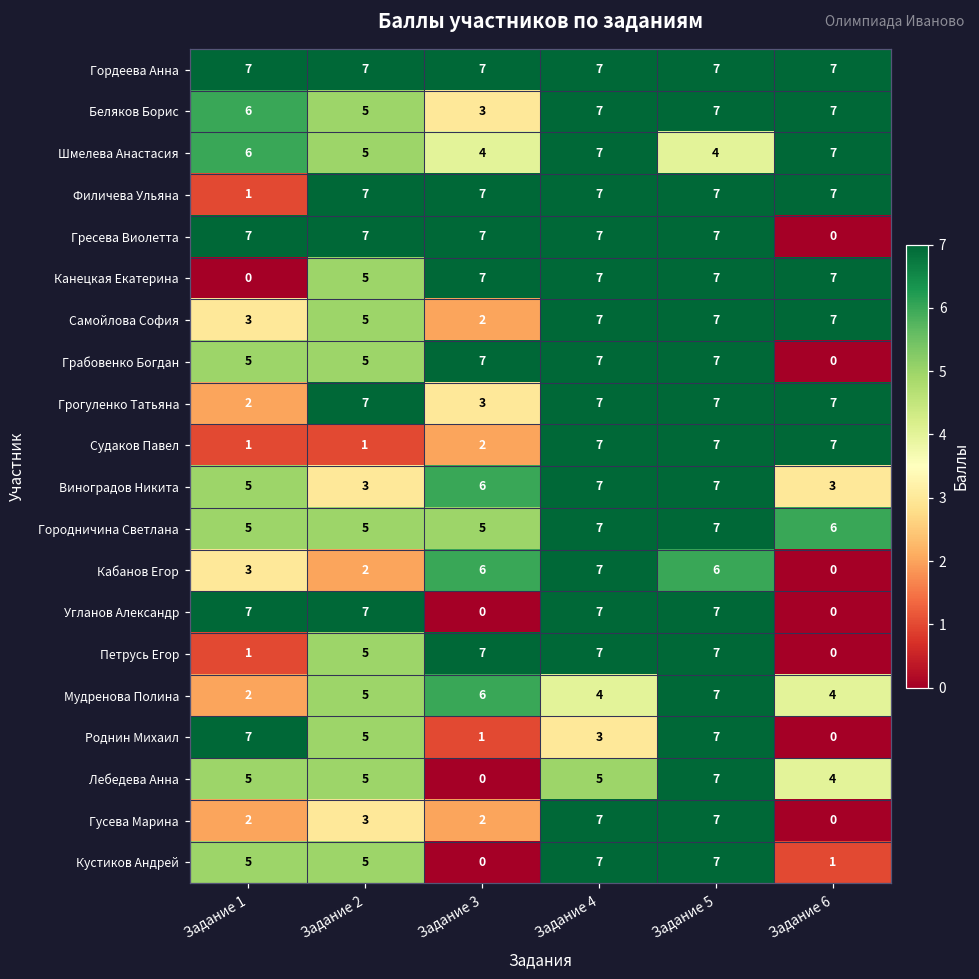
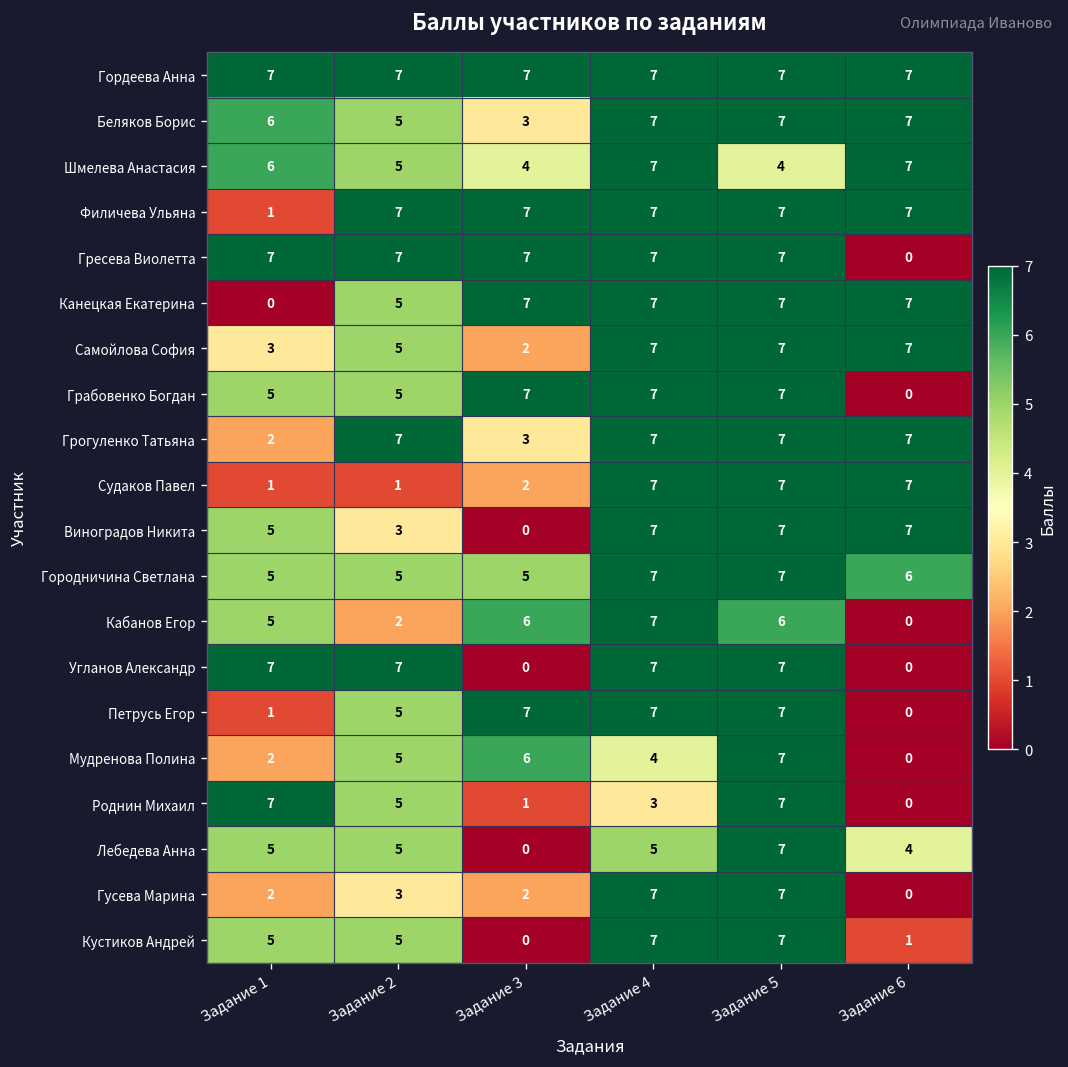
  {
    "Гордеева Анна": {
      "Задание 1": 7,
      "Задание 2": 7,
      "Задание 3": 7,
      "Задание 4": 7,
      "Задание 5": 7,
      "Задание 6": 7
    },
    "Беляков Борис": {
      "Задание 1": 6,
      "Задание 2": 5,
      "Задание 3": 3,
      "Задание 4": 7,
      "Задание 5": 7,
      "Задание 6": 7
    },
    "Шмелева Анастасия": {
      "Задание 1": 6,
      "Задание 2": 5,
      "Задание 3": 4,
      "Задание 4": 7,
      "Задание 5": 4,
      "Задание 6": 7
    },
    "Филичева Ульяна": {
      "Задание 1": 1,
      "Задание 2": 7,
      "Задание 3": 7,
      "Задание 4": 7,
      "Задание 5": 7,
      "Задание 6": 7
    },
    "Гресева Виолетта": {
      "Задание 1": 7,
      "Задание 2": 7,
      "Задание 3": 7,
      "Задание 4": 7,
      "Задание 5": 7,
      "Задание 6": 0
    },
    "Канецкая Екатерина": {
      "Задание 1": 0,
      "Задание 2": 5,
      "Задание 3": 7,
      "Задание 4": 7,
      "Задание 5": 7,
      "Задание 6": 7
    },
    "Самойлова София": {
      "Задание 1": 3,
      "Задание 2": 5,
      "Задание 3": 2,
      "Задание 4": 7,
      "Задание 5": 7,
      "Задание 6": 7
    },
    "Грабовенко Богдан": {
      "Задание 1": 5,
      "Задание 2": 5,
      "Задание 3": 7,
      "Задание 4": 7,
      "Задание 5": 7,
      "Задание 6": 0
    },
    "Грогуленко Татьяна": {
      "Задание 1": 2,
      "Задание 2": 7,
      "Задание 3": 3,
      "Задание 4": 7,
      "Задание 5": 7,
      "Задание 6": 7
    },
    "Судаков Павел": {
      "Задание 1": 1,
      "Задание 2": 1,
      "Задание 3": 2,
      "Задание 4": 7,
      "Задание 5": 7,
      "Задание 6": 7
    },
    "Виноградов Никита": {
      "Задание 1": 5,
      "Задание 2": 3,
-     "Задание 3": 6,
+     "Задание 3": 0,
      "Задание 4": 7,
      "Задание 5": 7,
-     "Задание 6": 3
+     "Задание 6": 7
    },
    "Городничина Светлана": {
      "Задание 1": 5,
      "Задание 2": 5,
      "Задание 3": 5,
      "Задание 4": 7,
      "Задание 5": 7,
      "Задание 6": 6
    },
    "Кабанов Егор": {
-     "Задание 1": 3,
+     "Задание 1": 5,
      "Задание 2": 2,
      "Задание 3": 6,
      "Задание 4": 7,
      "Задание 5": 6,
      "Задание 6": 0
    },
    "Угланов Александр": {
      "Задание 1": 7,
      "Задание 2": 7,
      "Задание 3": 0,
      "Задание 4": 7,
      "Задание 5": 7,
      "Задание 6": 0
    },
    "Петрусь Егор": {
      "Задание 1": 1,
      "Задание 2": 5,
      "Задание 3": 7,
      "Задание 4": 7,
      "Задание 5": 7,
      "Задание 6": 0
    },
    "Мудренова Полина": {
      "Задание 1": 2,
      "Задание 2": 5,
      "Задание 3": 6,
      "Задание 4": 4,
      "Задание 5": 7,
-     "Задание 6": 4
+     "Задание 6": 0
    },
    "Роднин Михаил": {
      "Задание 1": 7,
      "Задание 2": 5,
      "Задание 3": 1,
      "Задание 4": 3,
      "Задание 5": 7,
      "Задание 6": 0
    },
    "Лебедева Анна": {
      "Задание 1": 5,
      "Задание 2": 5,
      "Задание 3": 0,
      "Задание 4": 5,
      "Задание 5": 7,
      "Задание 6": 4
    },
    "Гусева Марина": {
      "Задание 1": 2,
      "Задание 2": 3,
      "Задание 3": 2,
      "Задание 4": 7,
      "Задание 5": 7,
      "Задание 6": 0
    },
    "Кустиков Андрей": {
      "Задание 1": 5,
      "Задание 2": 5,
      "Задание 3": 0,
      "Задание 4": 7,
      "Задание 5": 7,
      "Задание 6": 1
    }
  }
